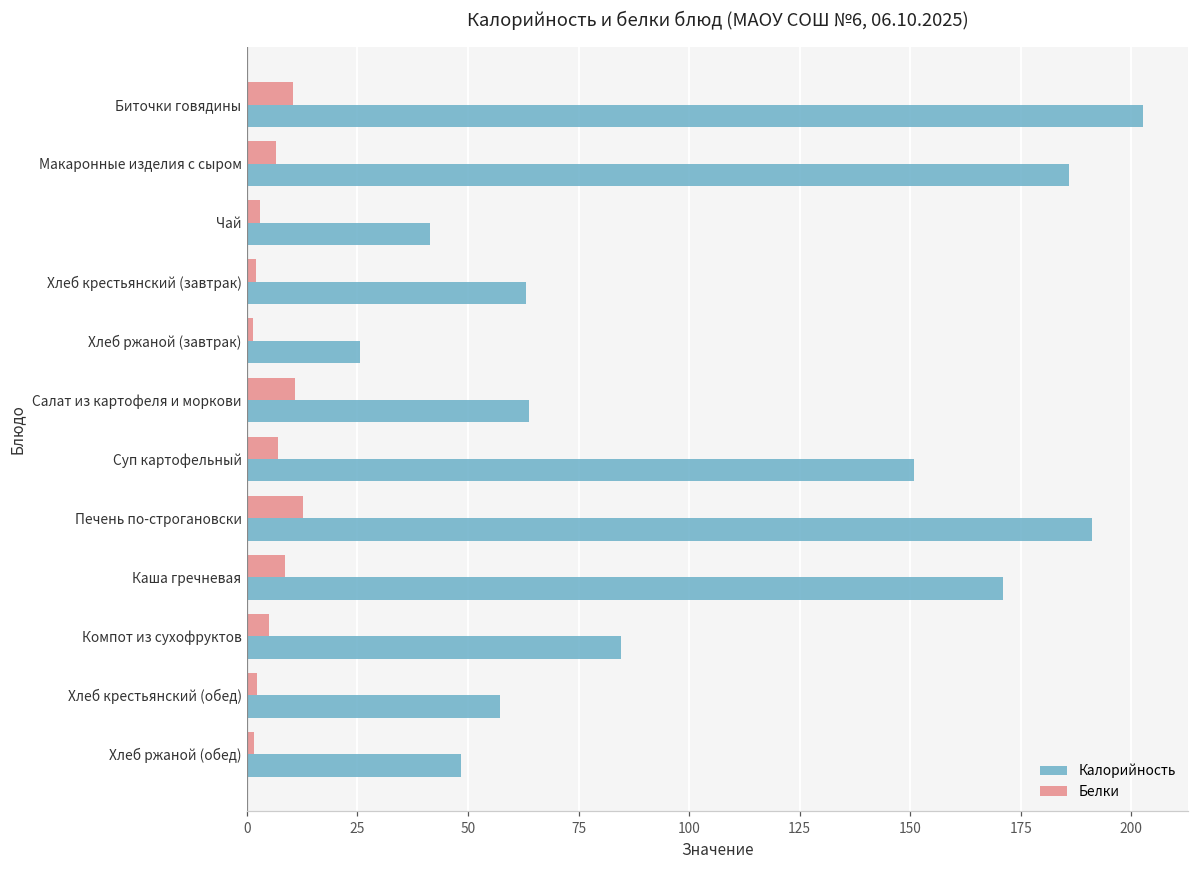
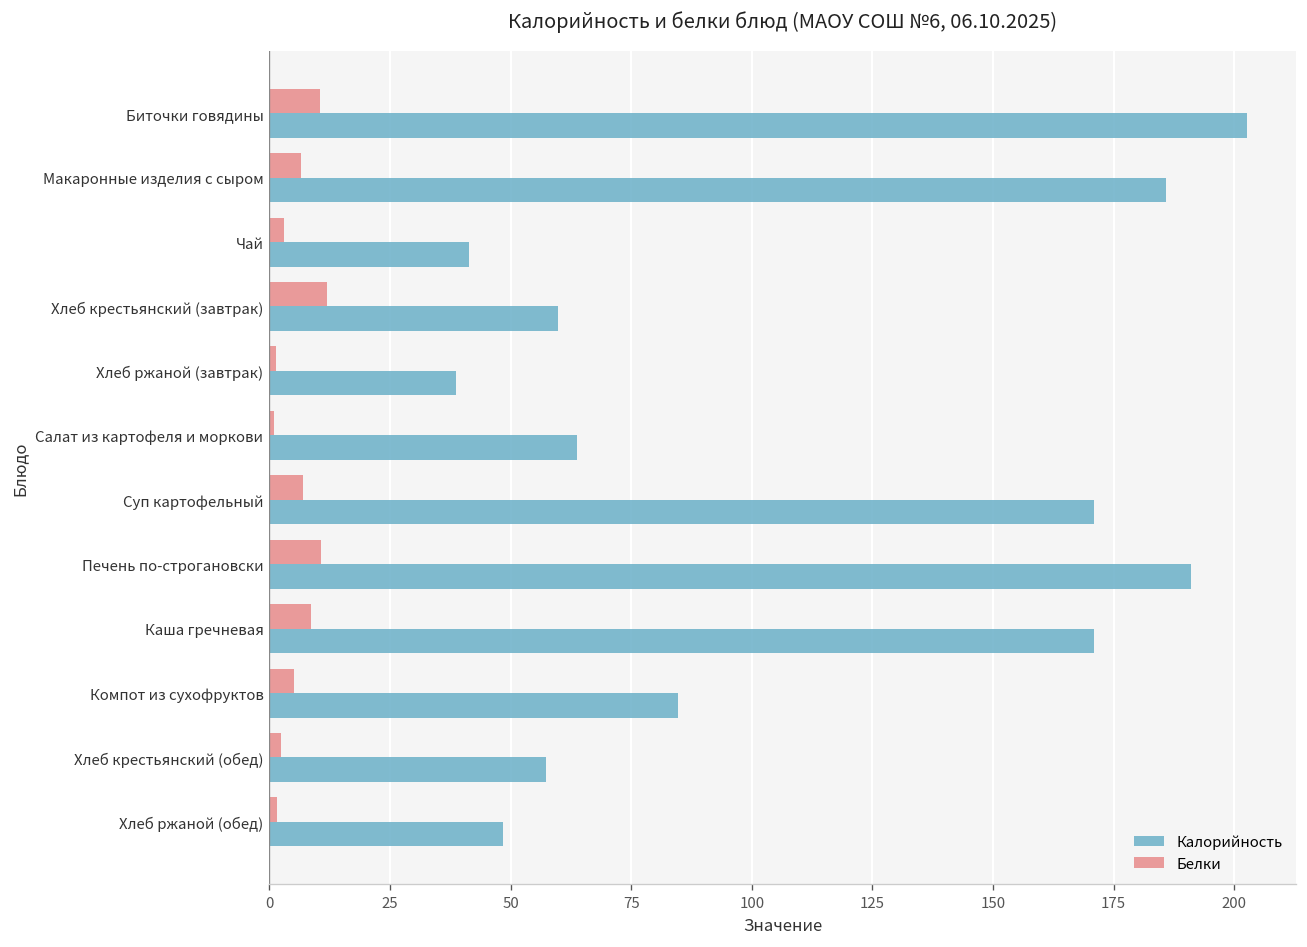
  {
    "Калорийность": {
      "Биточки говядины": 203,
      "Макаронные изделия с сыром": 186,
      "Чай": 41,
-     "Хлеб крестьянский (завтрак)": 63,
-     "Хлеб ржаной (завтрак)": 25,
+     "Хлеб крестьянский (завтрак)": 60,
+     "Хлеб ржаной (завтрак)": 39,
      "Салат из картофеля и моркови": 64,
-     "Суп картофельный": 151,
+     "Суп картофельный": 171,
      "Печень по-строгановски": 191,
      "Каша гречневая": 171,
      "Компот из сухофруктов": 85,
      "Хлеб крестьянский (обед)": 57,
      "Хлеб ржаной (обед)": 48
    },
    "Белки": {
      "Биточки говядины": 11,
      "Макаронные изделия с сыром": 7,
      "Чай": 3,
-     "Хлеб крестьянский (завтрак)": 2,
+     "Хлеб крестьянский (завтрак)": 12,
      "Хлеб ржаной (завтрак)": 1,
-     "Салат из картофеля и моркови": 11,
+     "Салат из картофеля и моркови": 1,
      "Суп картофельный": 7,
-     "Печень по-строгановски": 13,
+     "Печень по-строгановски": 11,
      "Каша гречневая": 9,
      "Компот из сухофруктов": 5,
      "Хлеб крестьянский (обед)": 2,
      "Хлеб ржаной (обед)": 2
    }
  }
